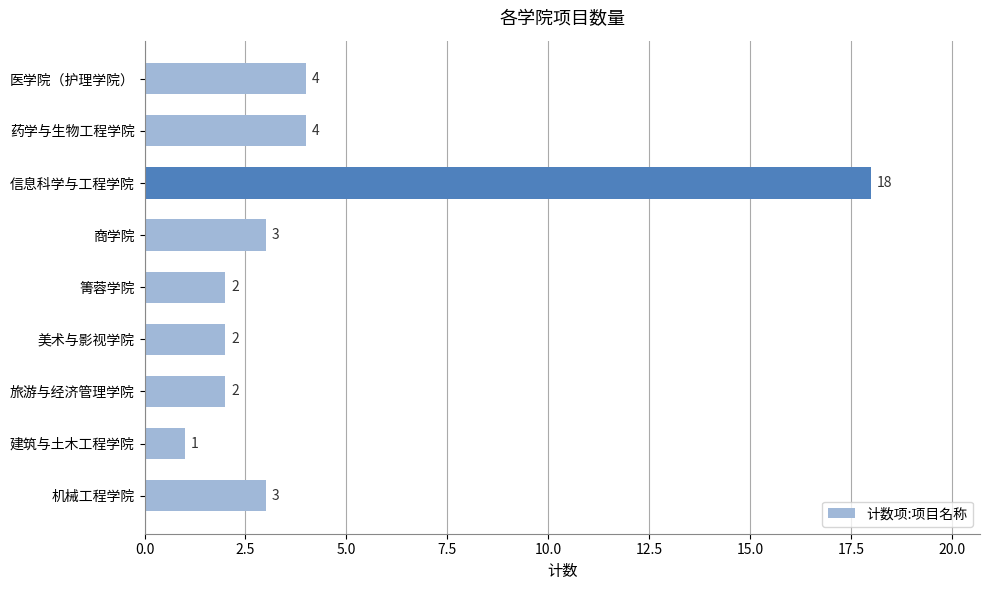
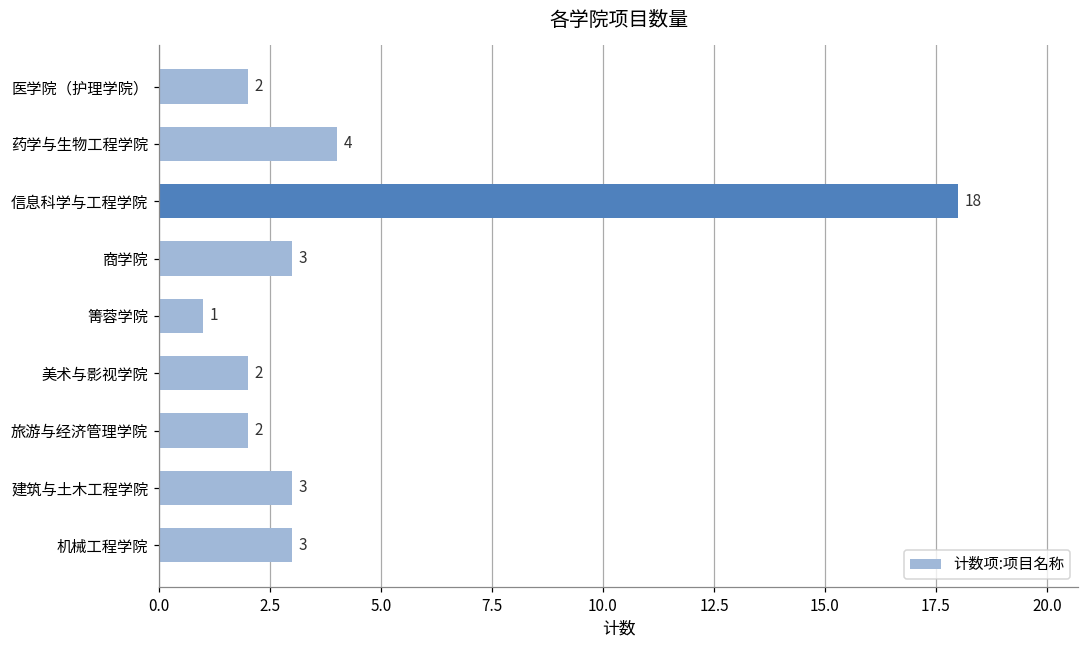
  {
-   "医学院（护理学院）": 4,
+   "医学院（护理学院）": 2,
    "药学与生物工程学院": 4,
    "信息科学与工程学院": 18,
    "商学院": 3,
-   "箐蓉学院": 2,
+   "箐蓉学院": 1,
    "美术与影视学院": 2,
    "旅游与经济管理学院": 2,
-   "建筑与土木工程学院": 1,
+   "建筑与土木工程学院": 3,
    "机械工程学院": 3
  }
